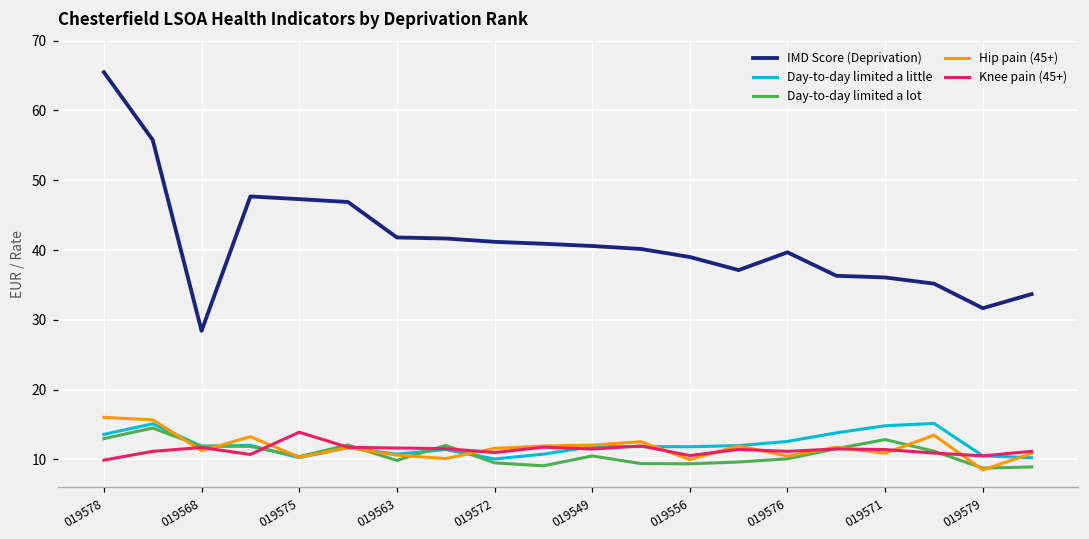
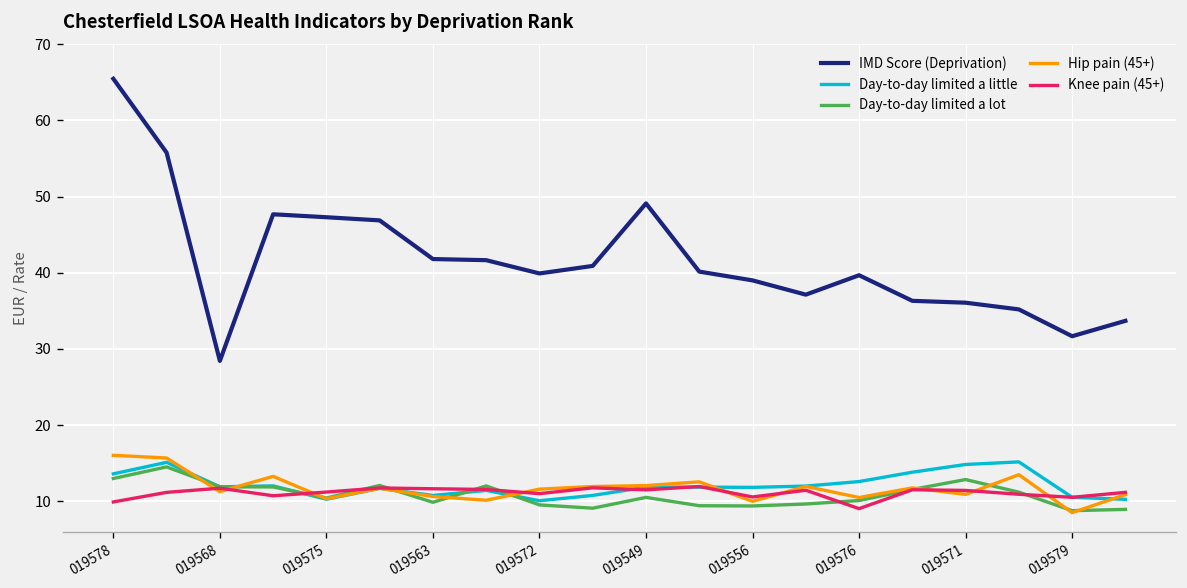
  {
    "IMD Score (Deprivation)": {
      "019578": 65,
      "019568": 28,
      "019575": 47,
      "019563": 42,
-     "019572": 41,
-     "019549": 41,
+     "019572": 40,
+     "019549": 49,
      "019556": 39,
      "019576": 40,
      "019571": 36,
      "019579": 32
    },
    "Day-to-day limited a little": {
      "019578": 14,
      "019572": 10,
      "019556": 12,
      "019576": 13,
      "019571": 15
    },
    "Day-to-day limited a lot": {
      "019578": 13,
      "019563": 10,
      "019572": 10,
      "019549": 11,
      "019556": 9,
      "019571": 13
    },
    "Hip pain (45+)": {
      "019578": 16,
      "019568": 11,
      "019572": 12,
      "019556": 10,
      "019571": 11
    },
    "Knee pain (45+)": {
      "019578": 10,
-     "019575": 14,
+     "019575": 11,
      "019563": 12,
      "019572": 11,
      "019556": 11,
-     "019576": 11,
+     "019576": 9,
      "019571": 11
    }
  }
